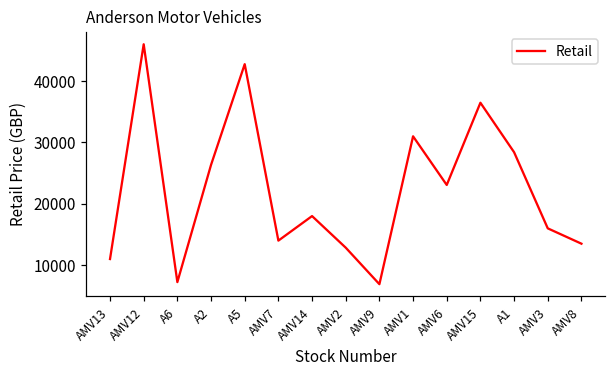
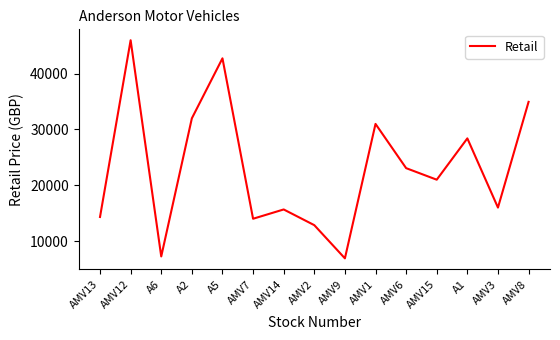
  {
-   "AMV13": 11000,
+   "AMV13": 14000,
    "AMV12": 46000,
    "A6": 7000,
-   "A2": 26000,
+   "A2": 32000,
    "A5": 43000,
    "AMV7": 14000,
-   "AMV14": 18000,
+   "AMV14": 16000,
    "AMV2": 13000,
    "AMV9": 7000,
    "AMV1": 31000,
    "AMV6": 23000,
-   "AMV15": 36000,
+   "AMV15": 21000,
    "A1": 28000,
    "AMV3": 16000,
-   "AMV8": 13000
+   "AMV8": 35000
  }
